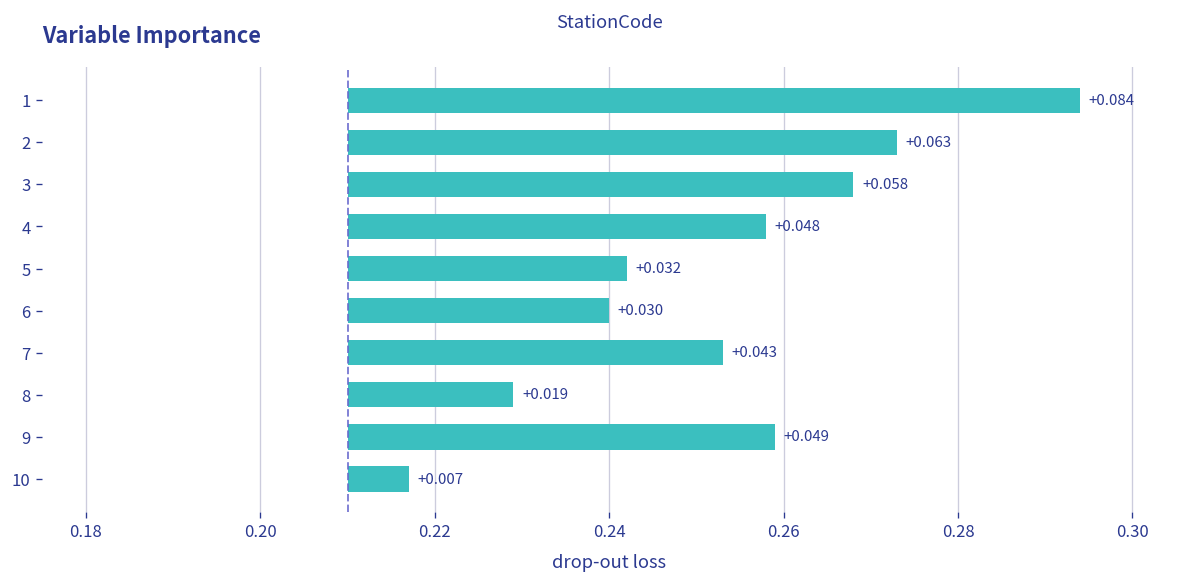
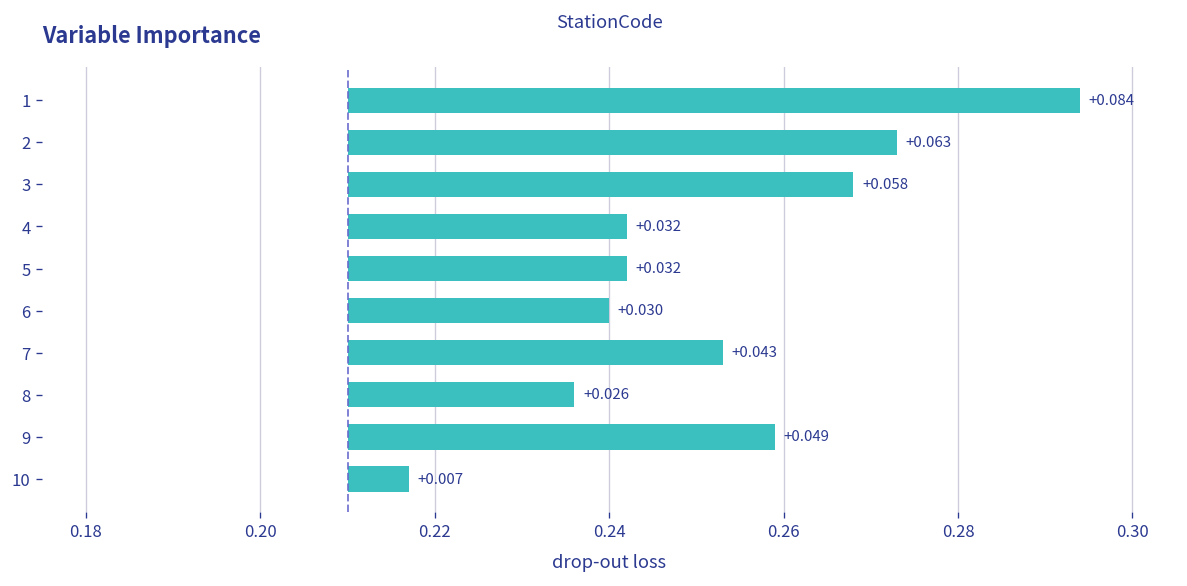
  {
    "1": "+0.084",
    "2": "+0.063",
    "3": "+0.058",
-   "4": "+0.048",
+   "4": "+0.032",
    "5": "+0.032",
    "6": "+0.030",
    "7": "+0.043",
-   "8": "+0.019",
+   "8": "+0.026",
    "9": "+0.049",
    "10": "+0.007"
  }
